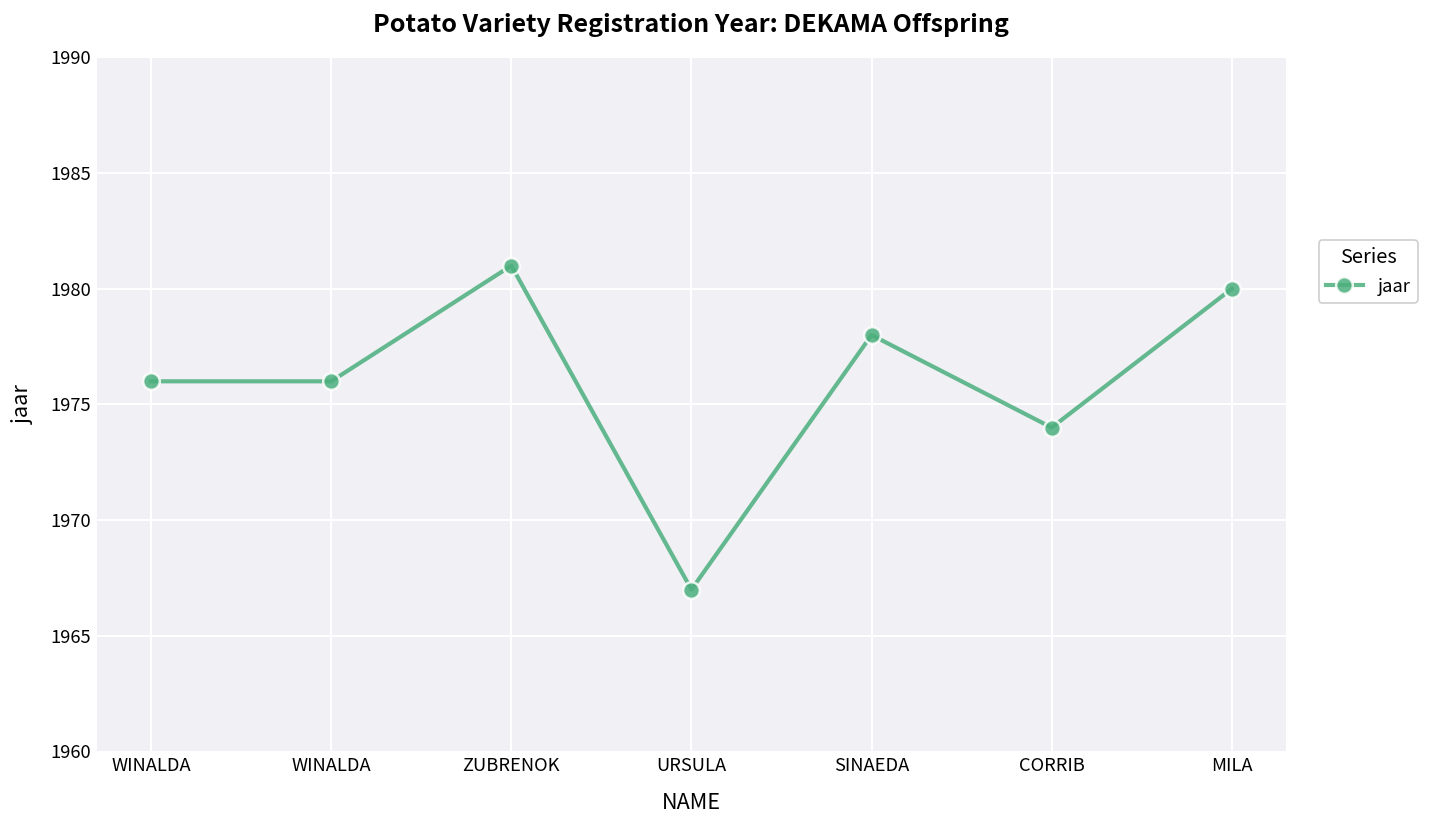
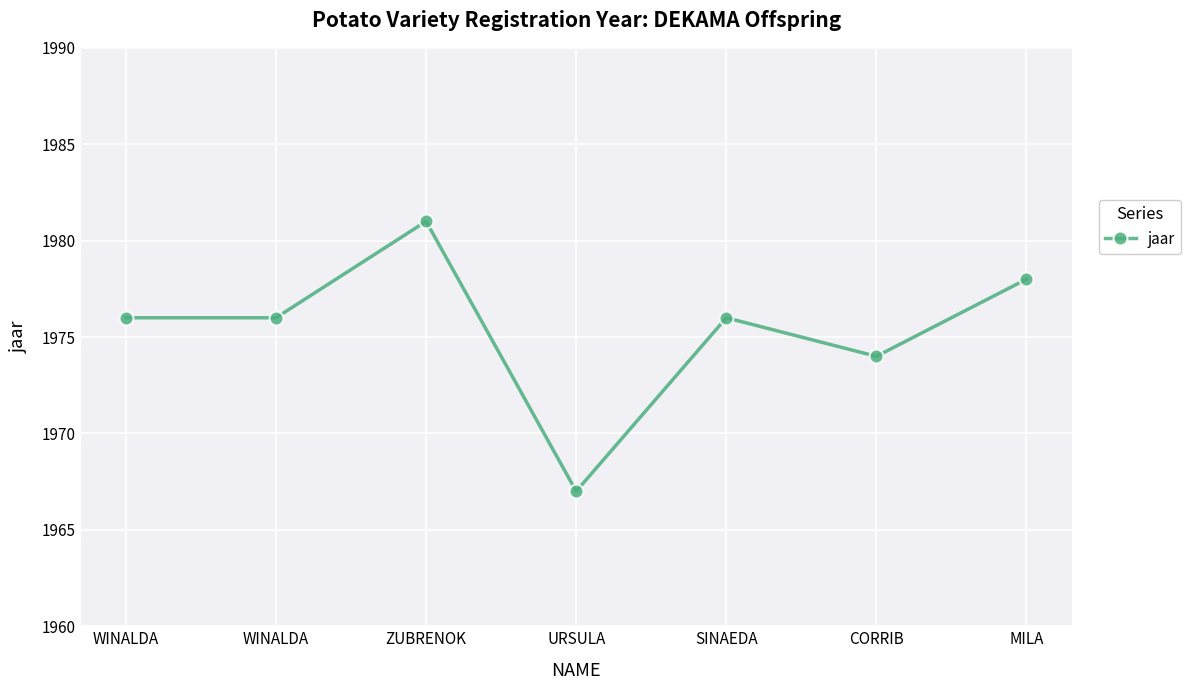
  {
    "ZUBRENOK": 1981,
    "URSULA": 1967,
-   "SINAEDA": 1978,
+   "SINAEDA": 1976,
    "CORRIB": 1974,
-   "MILA": 1980
+   "MILA": 1978
  }
